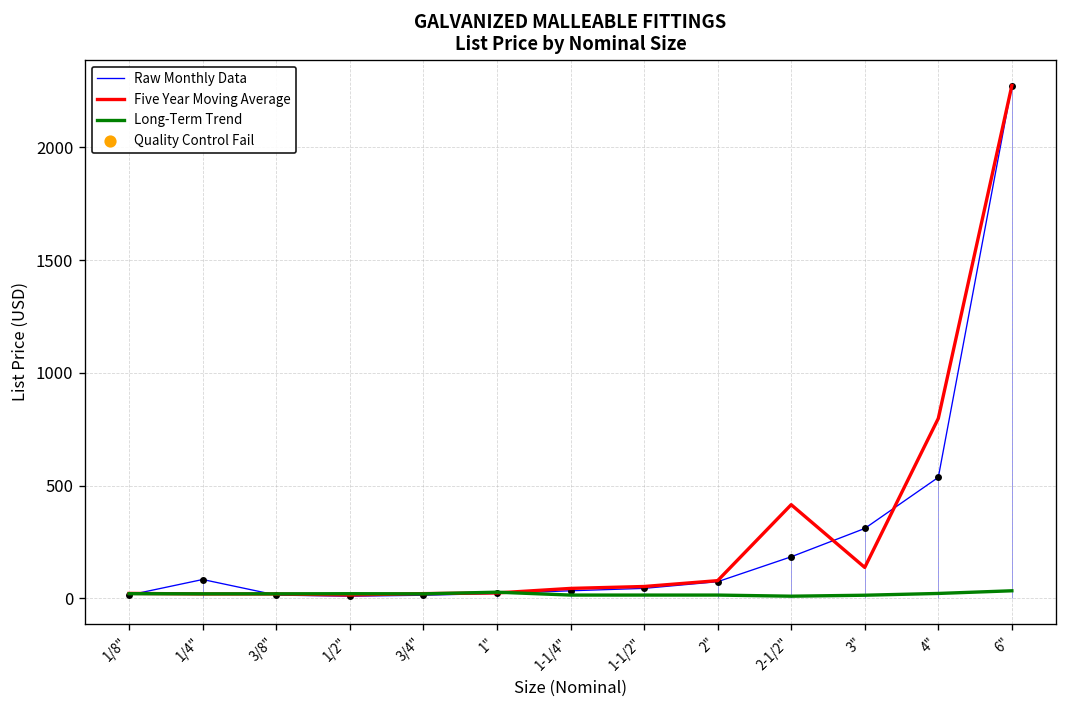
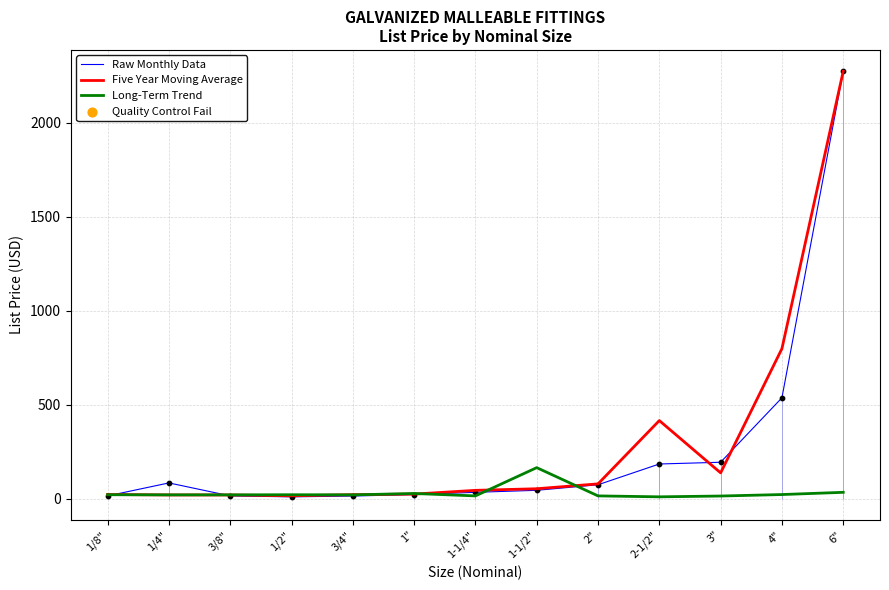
  {
    "Raw Monthly Data": {
      "1/4\"": 80,
      "2-1/2\"": 180,
-     "3\"": 310,
+     "3\"": 190,
      "4\"": 540
    },
    "Five Year Moving Average": {
      "2-1/2\"": 420,
      "3\"": 140,
      "4\"": 800
    },
    "Long-Term Trend": {
      "1-1/4\"": 10,
-     "1-1/2\"": 10,
+     "1-1/2\"": 160,
      "2\"": 10,
      "2-1/2\"": 10,
      "3\"": 10,
      "4\"": 20,
      "6\"": 30
    }
  }
